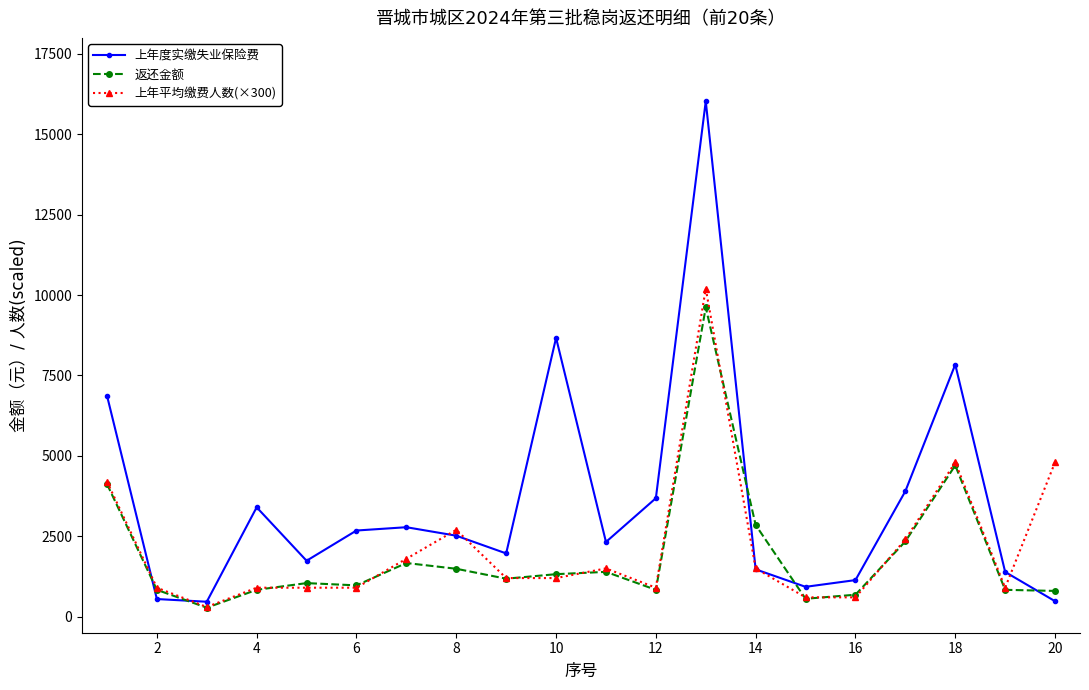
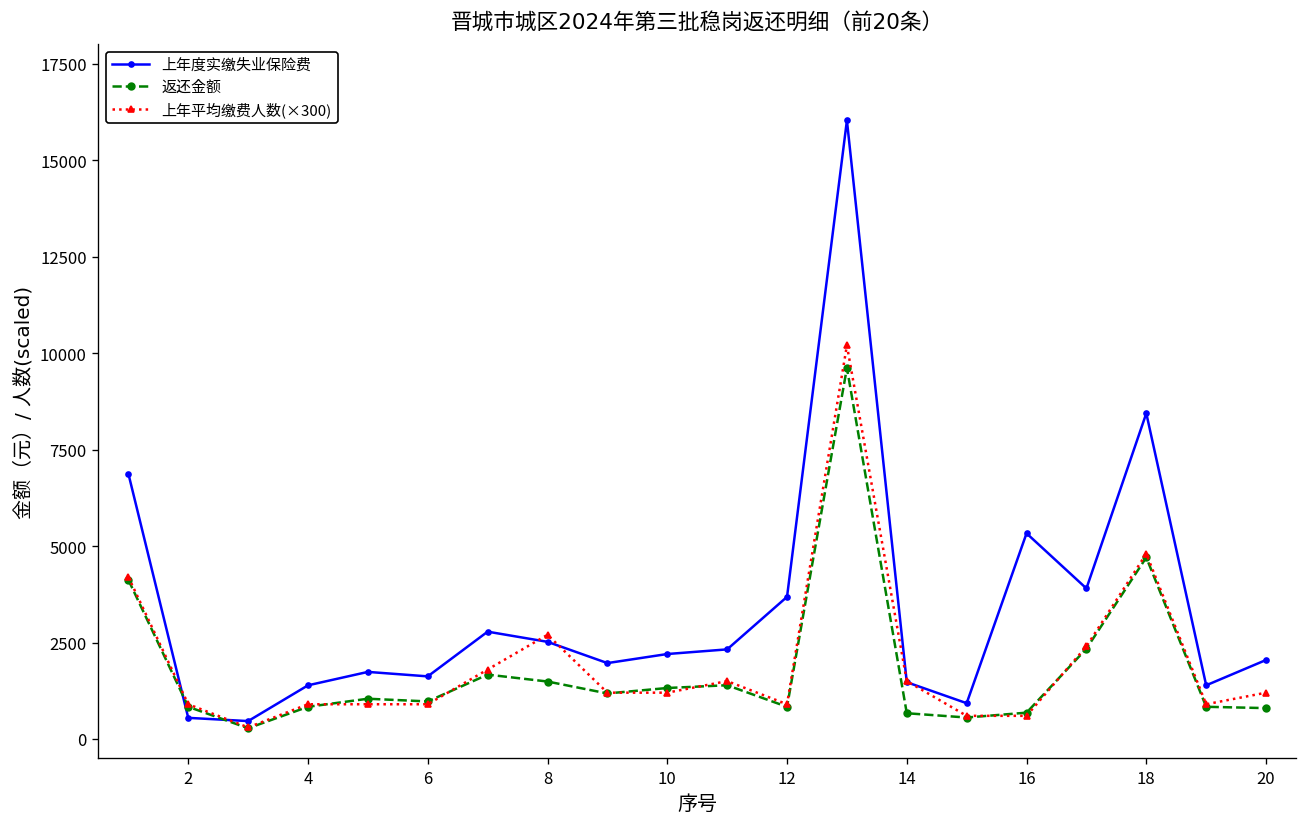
  {
    "上年度实缴失业保险费": {
      "2": 500,
-     "4": 3400,
-     "6": 2700,
+     "4": 1400,
+     "6": 1600,
      "8": 2500,
-     "10": 8700,
+     "10": 2200,
      "12": 3700,
-     "16": 1100,
-     "18": 7800,
-     "20": 500
+     "16": 5300,
+     "18": 8400,
+     "20": 2000
    },
    "返还金额": {
      "8": 1500,
      "10": 1300,
-     "14": 2900,
+     "14": 700,
      "16": 700,
      "18": 4700,
      "20": 800
    },
    "上年平均缴费人数(×300)": {
      "8": 2700,
      "10": 1200,
      "16": 600,
      "18": 4800,
-     "20": 4800
+     "20": 1200
    }
  }
